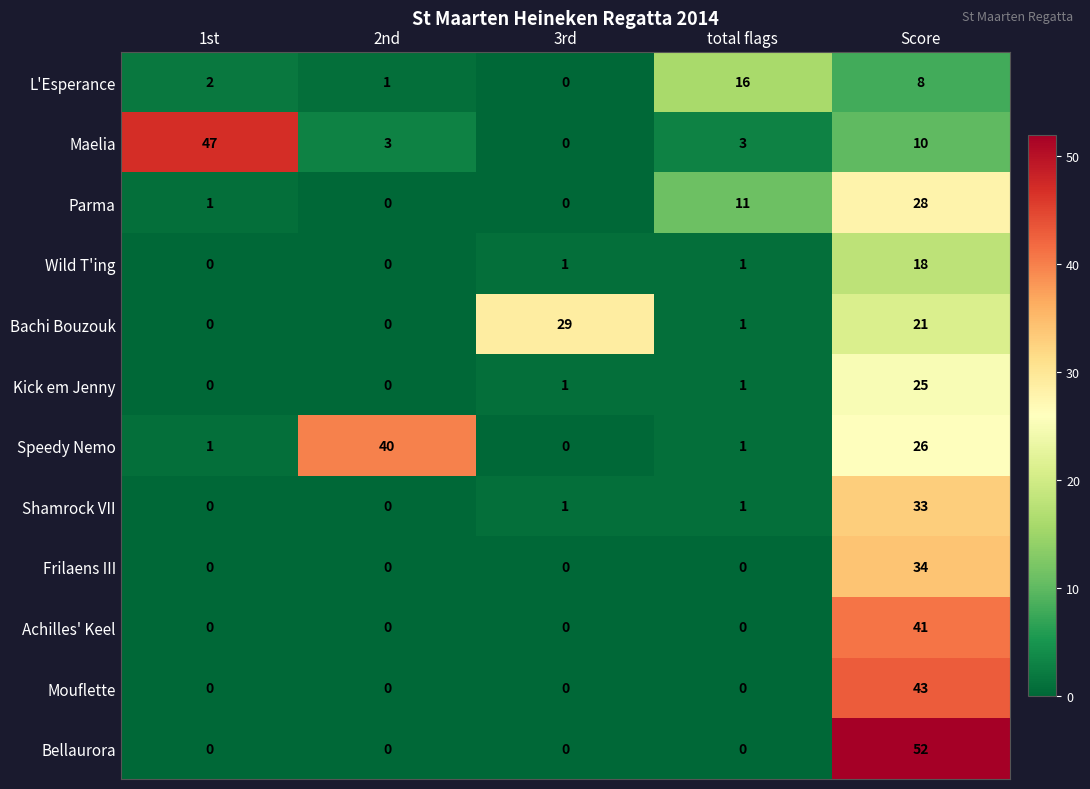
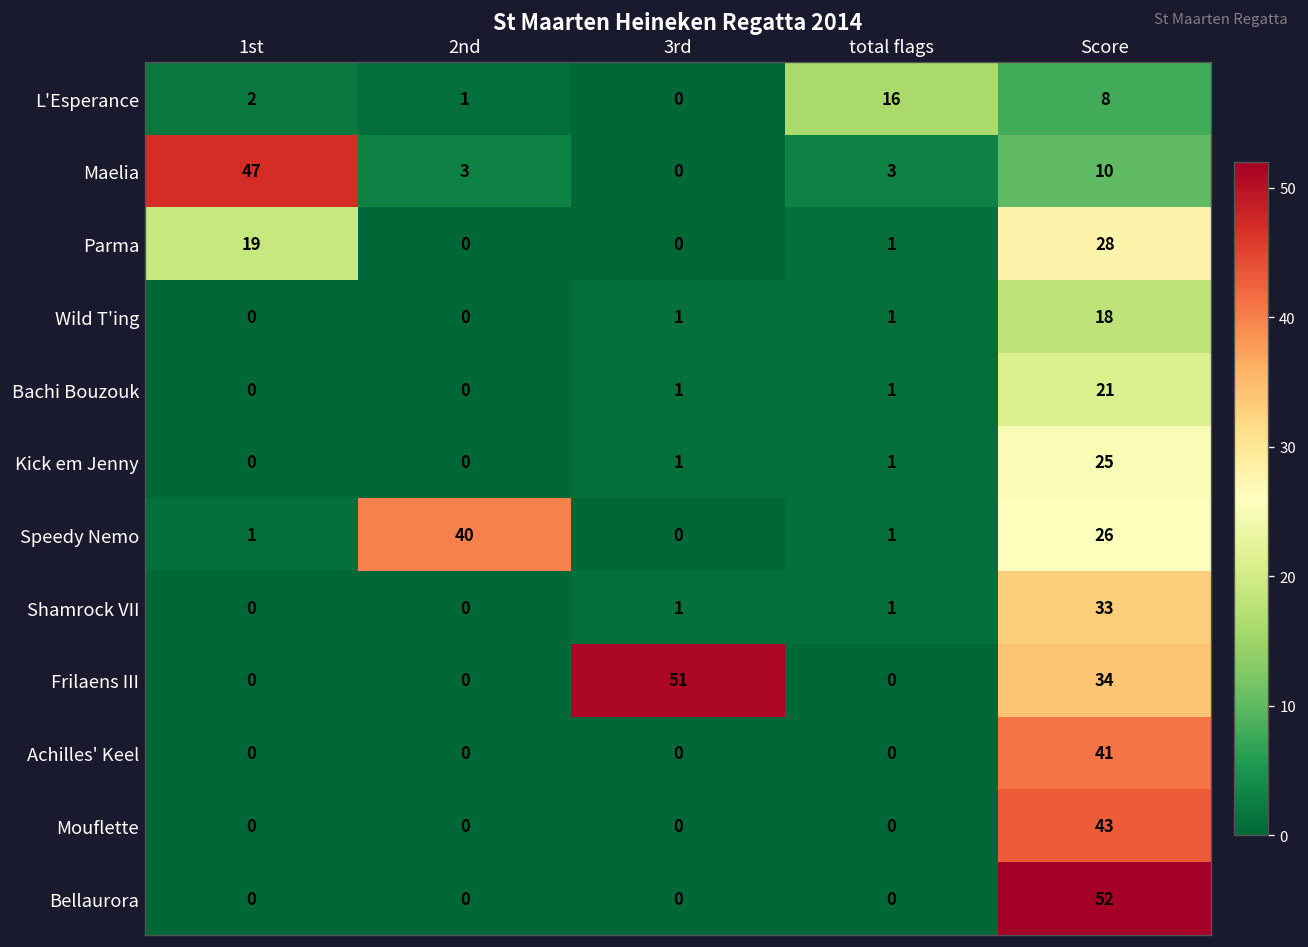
  {
    "L'Esperance": {
      "1st": 2,
      "2nd": 1,
      "3rd": 0,
      "total flags": 16,
      "Score": 8
    },
    "Maelia": {
      "1st": 47,
      "2nd": 3,
      "3rd": 0,
      "total flags": 3,
      "Score": 10
    },
    "Parma": {
-     "1st": 1,
+     "1st": 19,
      "2nd": 0,
      "3rd": 0,
-     "total flags": 11,
+     "total flags": 1,
      "Score": 28
    },
    "Wild T'ing": {
      "1st": 0,
      "2nd": 0,
      "3rd": 1,
      "total flags": 1,
      "Score": 18
    },
    "Bachi Bouzouk": {
      "1st": 0,
      "2nd": 0,
-     "3rd": 29,
+     "3rd": 1,
      "total flags": 1,
      "Score": 21
    },
    "Kick em Jenny": {
      "1st": 0,
      "2nd": 0,
      "3rd": 1,
      "total flags": 1,
      "Score": 25
    },
    "Speedy Nemo": {
      "1st": 1,
      "2nd": 40,
      "3rd": 0,
      "total flags": 1,
      "Score": 26
    },
    "Shamrock VII": {
      "1st": 0,
      "2nd": 0,
      "3rd": 1,
      "total flags": 1,
      "Score": 33
    },
    "Frilaens III": {
      "1st": 0,
      "2nd": 0,
-     "3rd": 0,
+     "3rd": 51,
      "total flags": 0,
      "Score": 34
    },
    "Achilles' Keel": {
      "1st": 0,
      "2nd": 0,
      "3rd": 0,
      "total flags": 0,
      "Score": 41
    },
    "Mouflette": {
      "1st": 0,
      "2nd": 0,
      "3rd": 0,
      "total flags": 0,
      "Score": 43
    },
    "Bellaurora": {
      "1st": 0,
      "2nd": 0,
      "3rd": 0,
      "total flags": 0,
      "Score": 52
    }
  }
